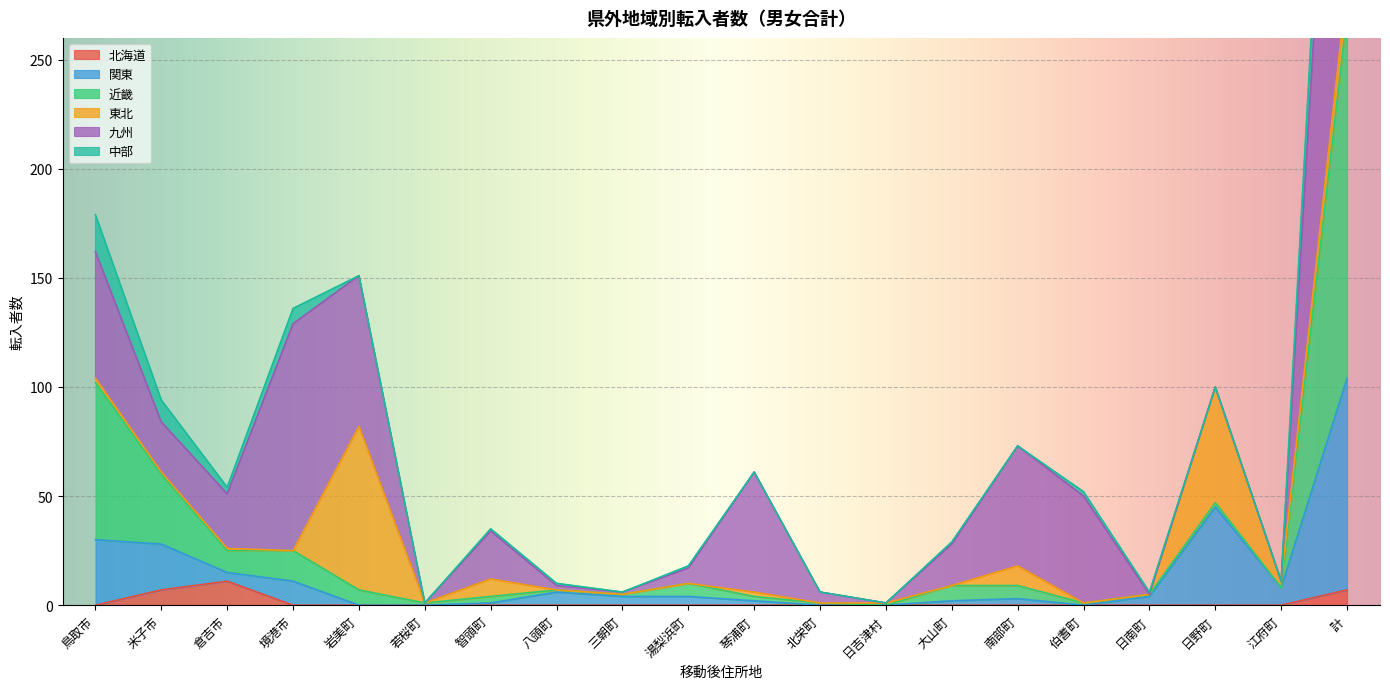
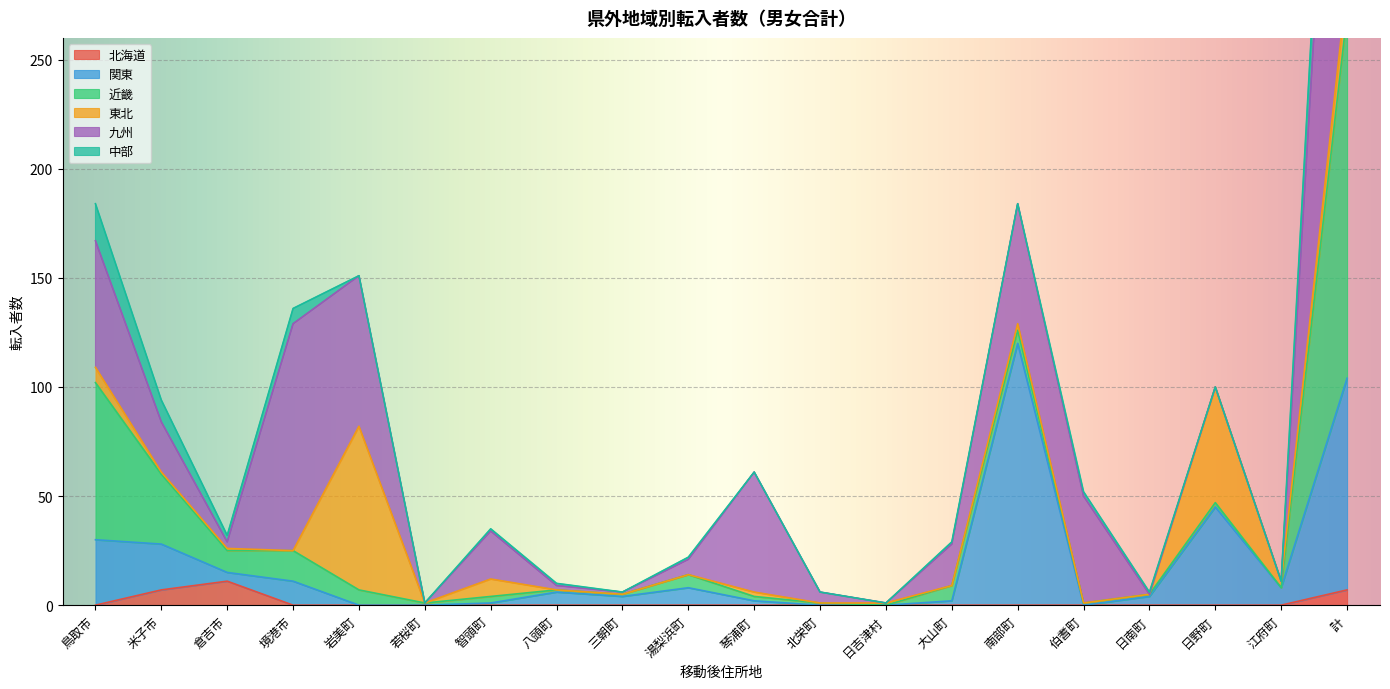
  {
    "北海道": {
      "鳥取市": 0,
      "米子市": 7,
      "倉吉市": 11,
      "境港市": 0,
      "八頭町": 0,
      "三朝町": 0,
      "湯梨浜町": 0,
      "琴浦町": 0,
      "大山町": 0,
      "南部町": 0,
      "日南町": 0,
      "日野町": 0,
      "江府町": 0,
      "計": 7
    },
    "関東": {
      "鳥取市": 30,
      "米子市": 21,
      "倉吉市": 4,
      "境港市": 11,
-     "湯梨浜町": 4,
+     "湯梨浜町": 8,
      "琴浦町": 2,
      "大山町": 2,
-     "南部町": 3,
+     "南部町": 120,
      "日野町": 45,
      "計": 97
    },
    "東北": {
-     "鳥取市": 2,
+     "鳥取市": 7,
      "岩美町": 75,
      "智頭町": 8,
      "琴浦町": 2,
-     "南部町": 9
+     "南部町": 3
    },
    "九州": {
      "鳥取市": 58,
      "米子市": 23,
-     "倉吉市": 25,
+     "倉吉市": 3,
      "境港市": 104,
      "伯耆町": 49
    }
  }
